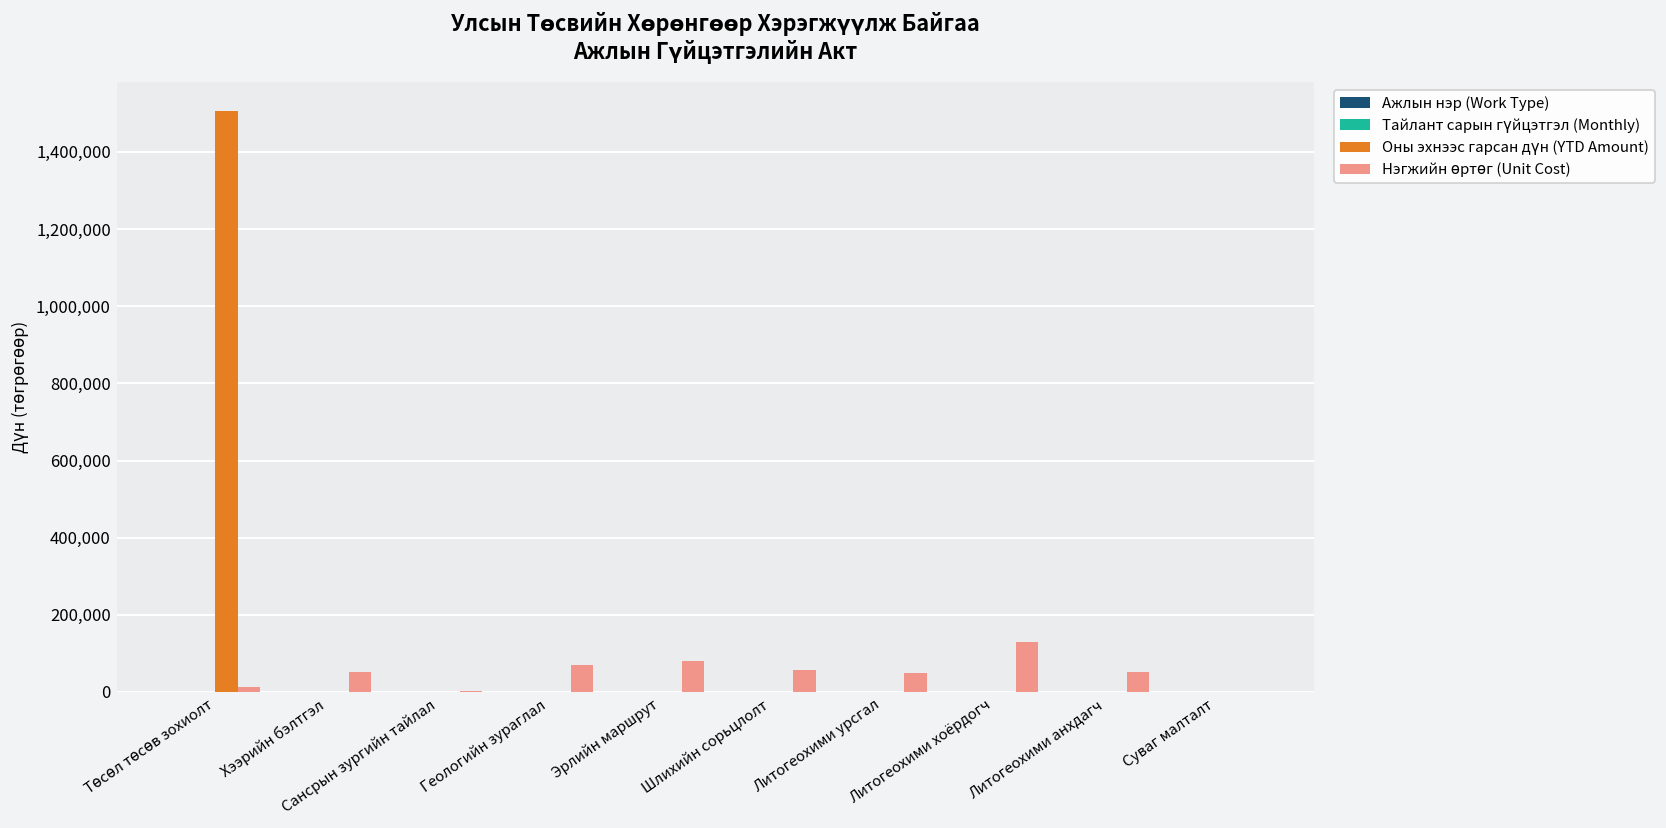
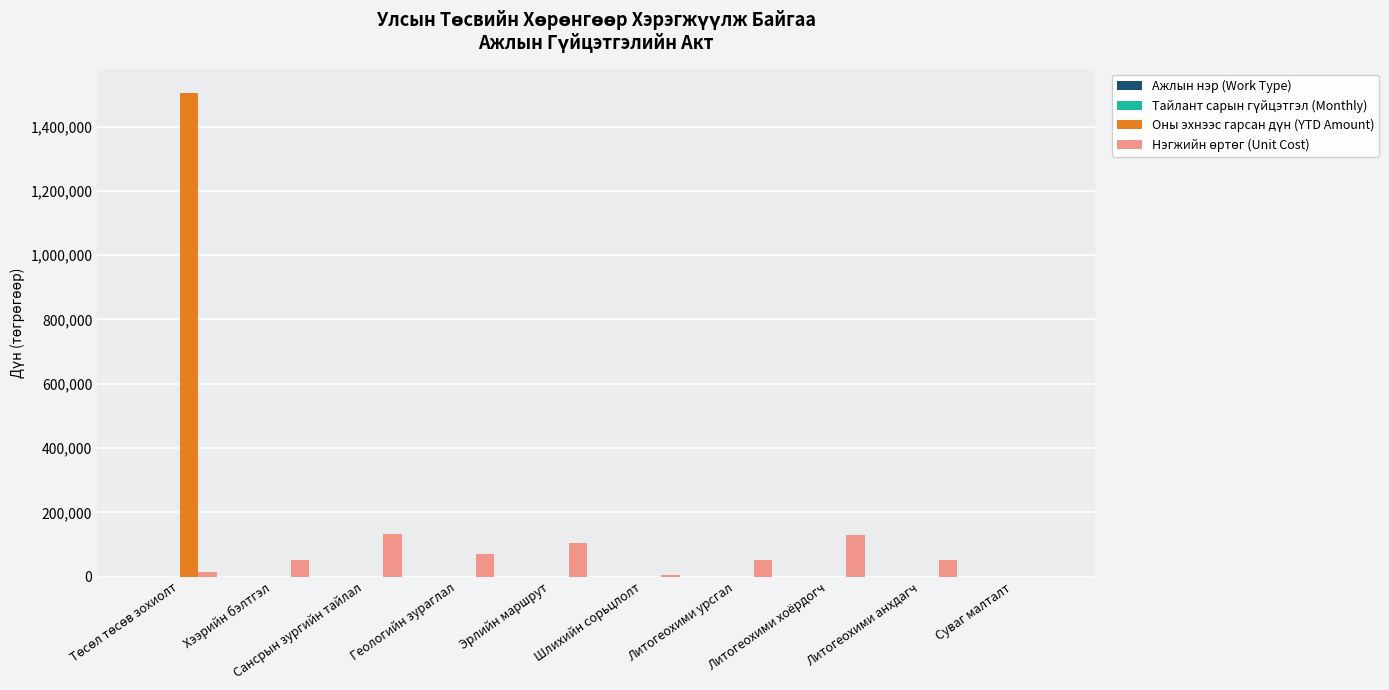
  {
    "Ажлын нэр (Work Type)": {
      "Төсөл төсөв зохиолт": "0",
      "Хээрийн бэлтгэл": "0",
      "Сансрын зургийн тайлал": "0",
      "Геологийн зураглал": "0",
      "Эрлийн маршрут": "0",
      "Шлихийн сорьцлолт": "0",
      "Литогеохими урсгал": "0",
      "Литогеохими хоёрдогч": "0",
      "Литогеохими анхдагч": "0",
      "Суваг малталт": "0"
    },
    "Тайлант сарын гүйцэтгэл (Monthly)": {
      "Төсөл төсөв зохиолт": "0",
      "Хээрийн бэлтгэл": "0",
      "Сансрын зургийн тайлал": "0",
      "Геологийн зураглал": "0",
      "Эрлийн маршрут": "0",
      "Шлихийн сорьцлолт": "0",
      "Литогеохими урсгал": "0",
      "Литогеохими хоёрдогч": "0",
      "Литогеохими анхдагч": "0",
      "Суваг малталт": "0"
    },
    "Оны эхнээс гарсан дүн (YTD Amount)": {
      "Төсөл төсөв зохиолт": "1,510,000",
      "Хээрийн бэлтгэл": "0",
      "Сансрын зургийн тайлал": "0",
      "Геологийн зураглал": "0",
      "Эрлийн маршрут": "0",
      "Шлихийн сорьцлолт": "0",
      "Литогеохими урсгал": "0",
      "Литогеохими хоёрдогч": "0",
      "Литогеохими анхдагч": "0",
      "Суваг малталт": "0"
    },
    "Нэгжийн өртөг (Unit Cost)": {
      "Төсөл төсөв зохиолт": "10,000",
      "Хээрийн бэлтгэл": "50,000",
-     "Сансрын зургийн тайлал": "0",
+     "Сансрын зургийн тайлал": "130,000",
      "Геологийн зураглал": "70,000",
-     "Эрлийн маршрут": "80,000",
-     "Шлихийн сорьцлолт": "60,000",
+     "Эрлийн маршрут": "110,000",
+     "Шлихийн сорьцлолт": "10,000",
      "Литогеохими урсгал": "50,000",
      "Литогеохими хоёрдогч": "130,000",
      "Литогеохими анхдагч": "50,000",
      "Суваг малталт": "0"
    }
  }
